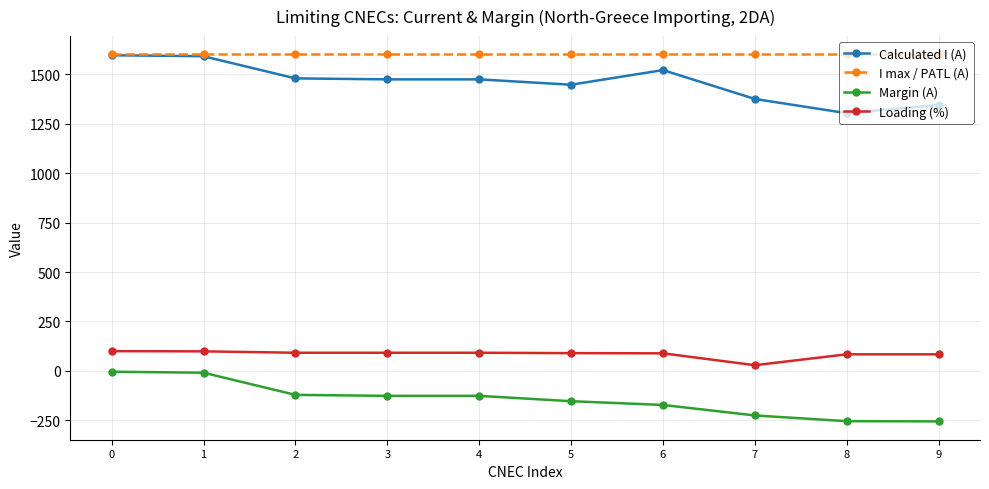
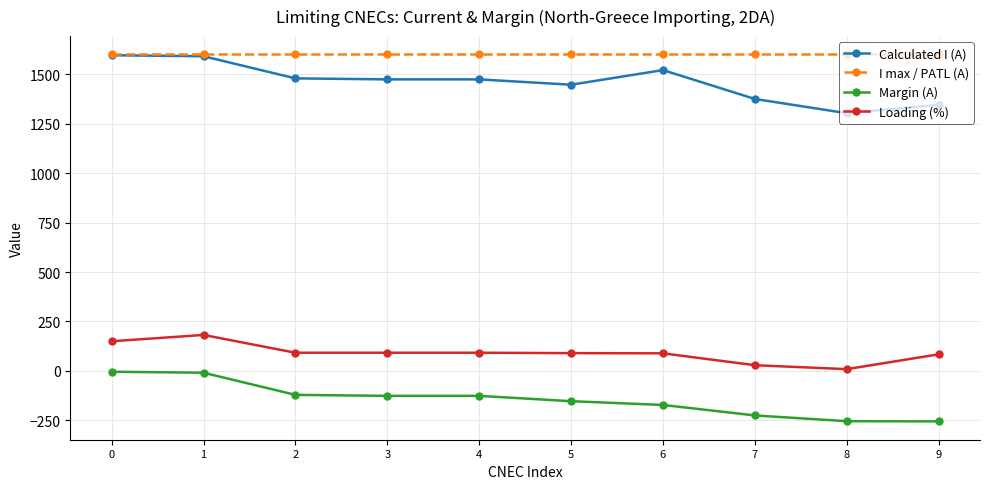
  {
    "Calculated I (A)": {
      "2": 1480,
      "3": 1470,
      "4": 1470,
      "5": 1450,
      "6": 1520,
      "7": 1380
    },
    "I max / PATL (A)": {
      "2": 1600,
      "3": 1600,
      "4": 1600,
      "5": 1600,
      "6": 1600,
      "7": 1600
    },
    "Margin (A)": {
      "0": 0,
      "1": -10,
      "2": -120,
      "3": -130,
      "4": -130,
      "5": -150,
      "6": -170,
      "7": -230,
      "8": -250,
      "9": -260
    },
    "Loading (%)": {
-     "0": 100,
-     "1": 100,
+     "0": 150,
+     "1": 180,
      "2": 90,
      "3": 90,
      "4": 90,
      "5": 90,
      "6": 90,
      "7": 30,
-     "8": 80,
+     "8": 10,
      "9": 80
    }
  }
